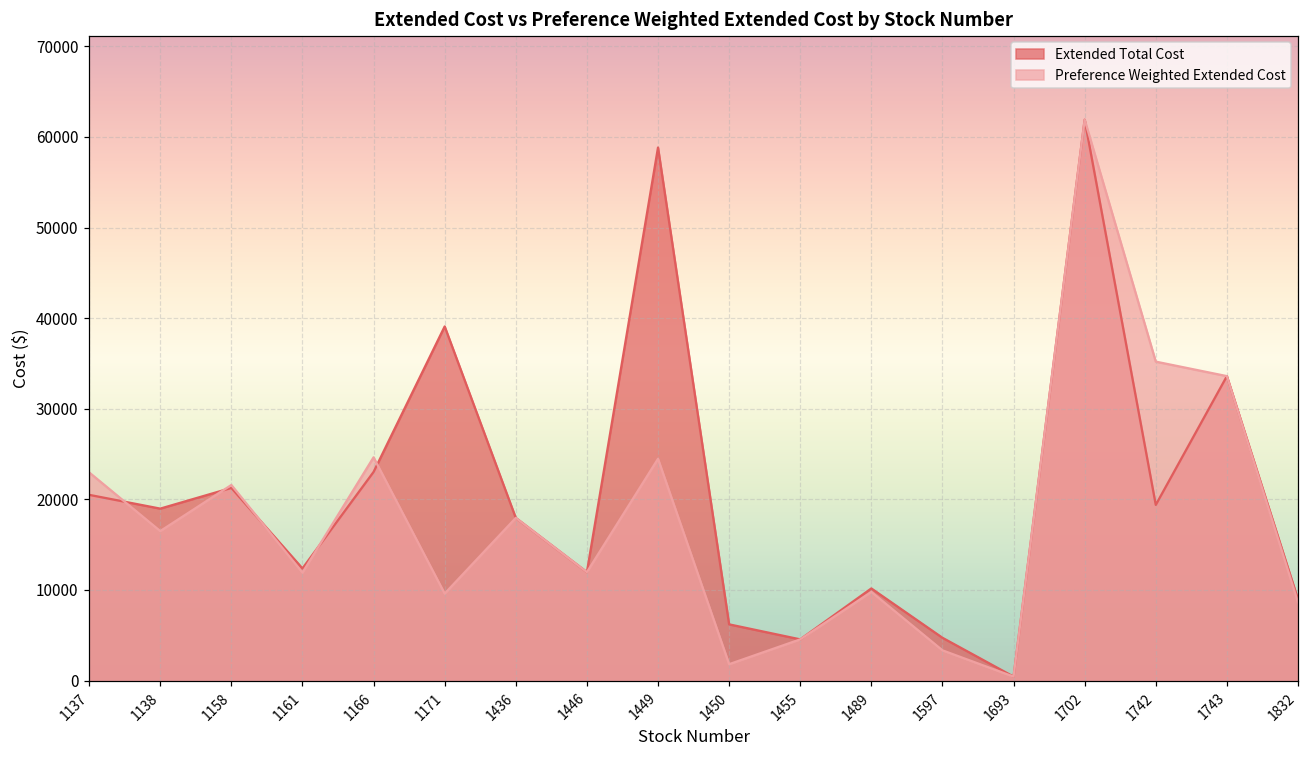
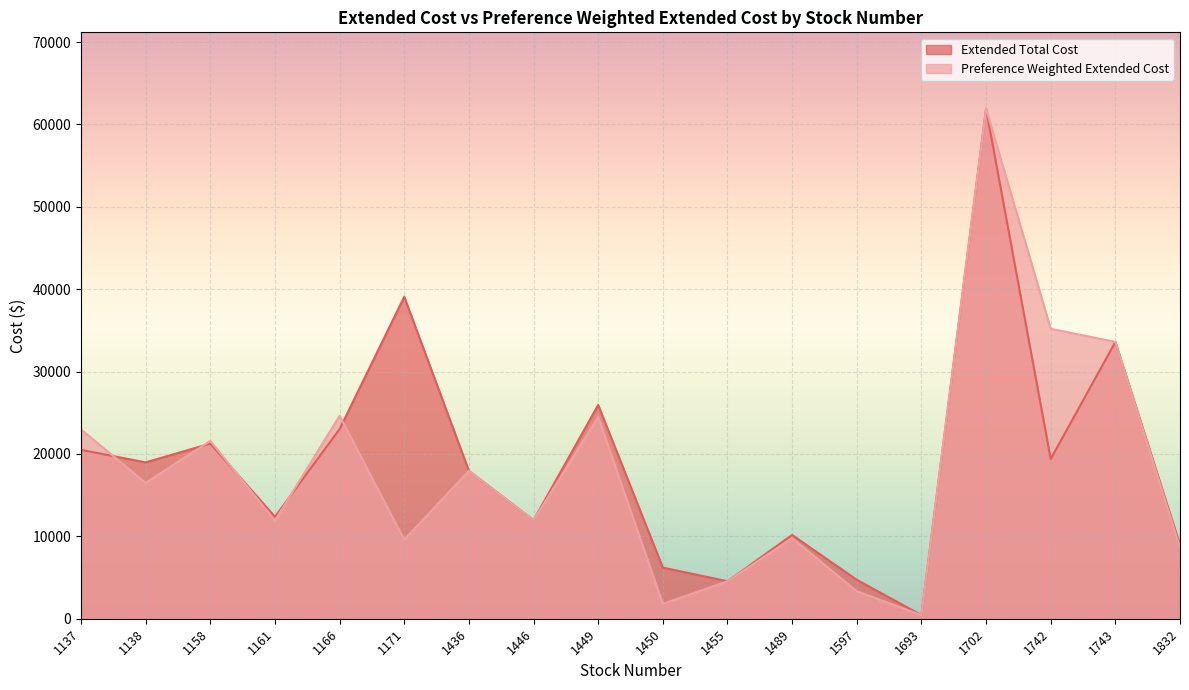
  {
    "Extended Total Cost": {
      "1137": 21000,
      "1138": 19000,
      "1158": 21000,
      "1161": 12000,
      "1166": 23000,
      "1171": 39000,
-     "1449": 59000,
+     "1449": 26000,
      "1450": 6000,
      "1489": 10000,
      "1597": 5000,
      "1742": 19000,
      "1832": 9000
    },
    "Preference Weighted Extended Cost": {
      "1137": 23000,
      "1138": 17000,
      "1158": 22000,
      "1161": 12000,
      "1166": 25000,
      "1171": 10000,
      "1449": 24000,
      "1450": 2000,
      "1489": 10000,
      "1597": 3000,
      "1742": 35000,
      "1832": 9000
    }
  }
